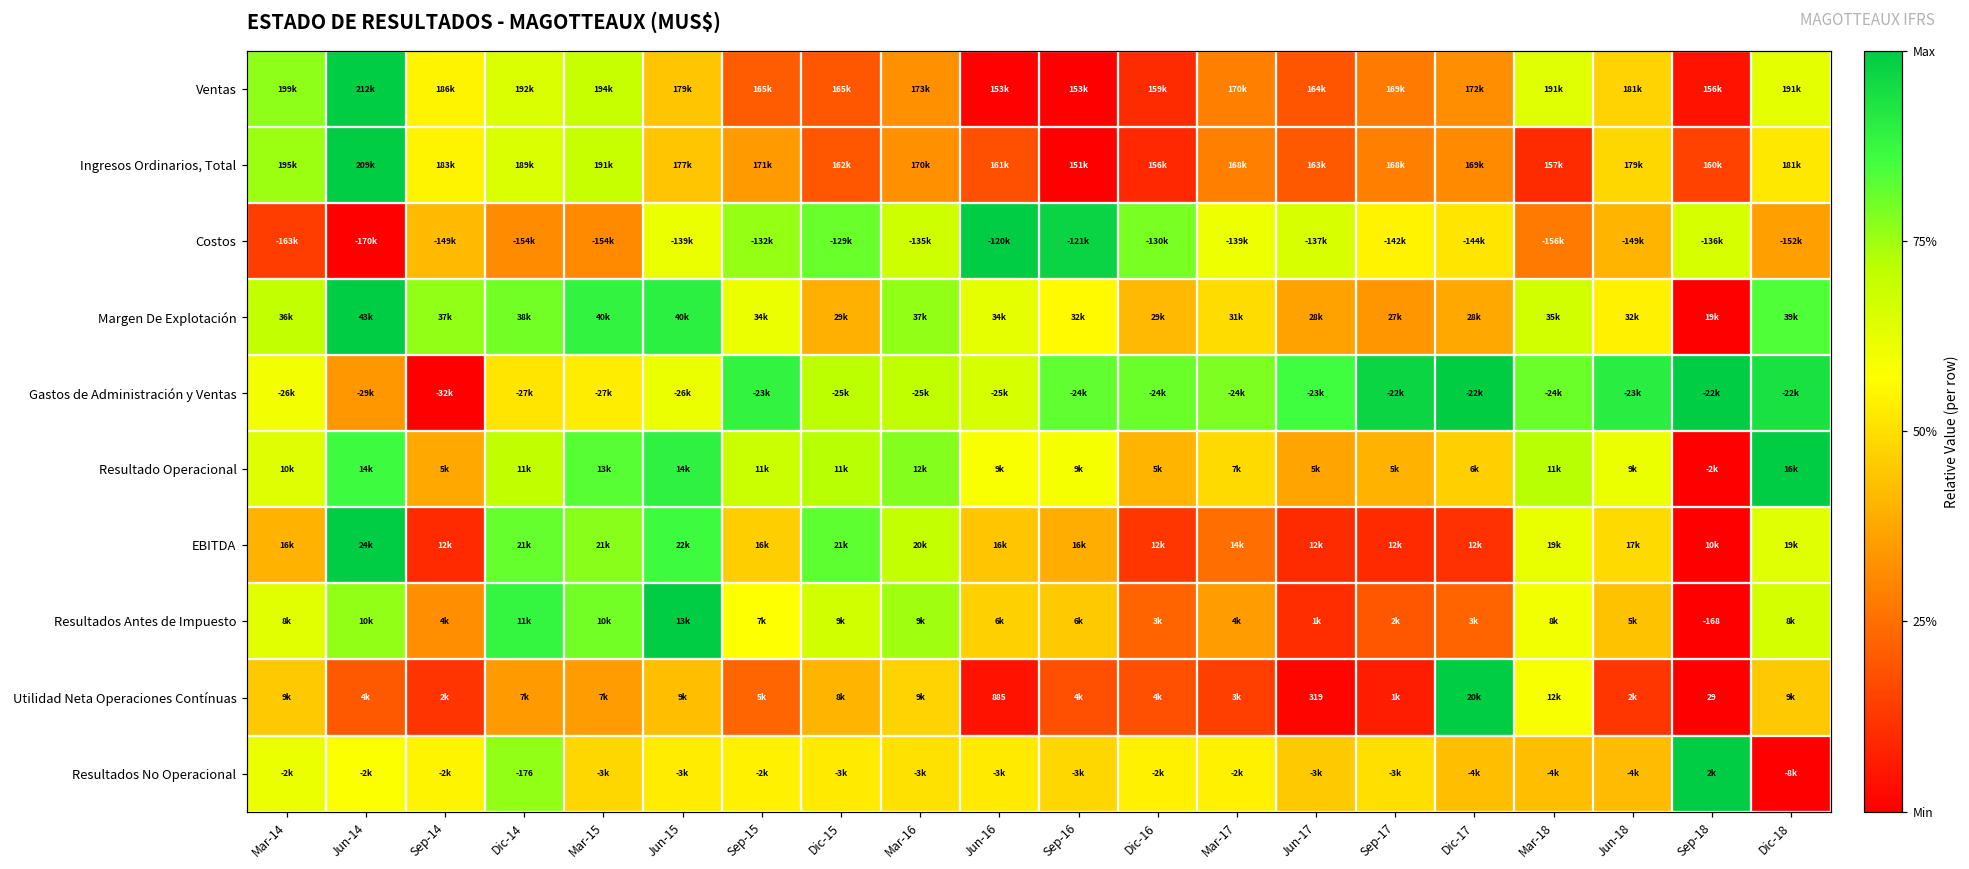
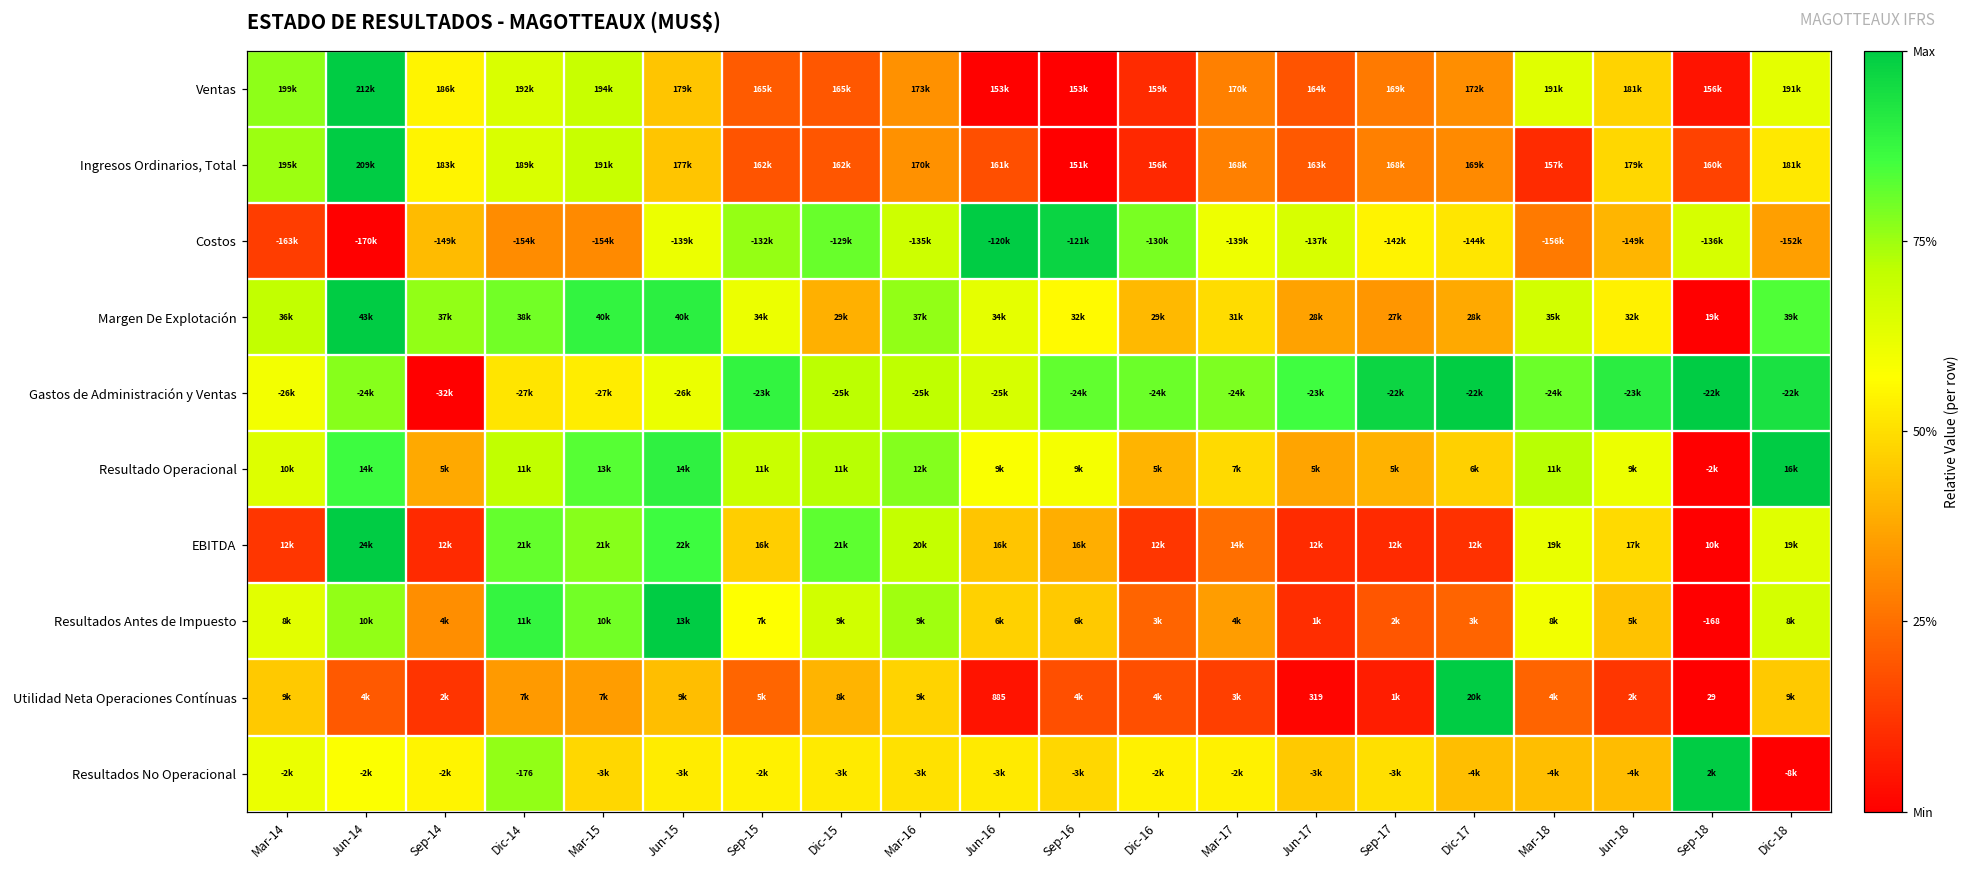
  {
    "Ventas": {
      "Mar-14": "199k",
      "Jun-14": "212k",
      "Sep-14": "186k",
      "Dic-14": "192k",
      "Mar-15": "194k",
      "Jun-15": "179k",
      "Sep-15": "165k",
      "Dic-15": "165k",
      "Mar-16": "173k",
      "Jun-16": "153k",
      "Sep-16": "153k",
      "Dic-16": "159k",
      "Mar-17": "170k",
      "Jun-17": "164k",
      "Sep-17": "169k",
      "Dic-17": "172k",
      "Mar-18": "191k",
      "Jun-18": "181k",
      "Sep-18": "156k",
      "Dic-18": "191k"
    },
    "Ingresos Ordinarios, Total": {
      "Mar-14": "195k",
      "Jun-14": "209k",
      "Sep-14": "183k",
      "Dic-14": "189k",
      "Mar-15": "191k",
      "Jun-15": "177k",
-     "Sep-15": "171k",
+     "Sep-15": "162k",
      "Dic-15": "162k",
      "Mar-16": "170k",
      "Jun-16": "161k",
      "Sep-16": "151k",
      "Dic-16": "156k",
      "Mar-17": "168k",
      "Jun-17": "163k",
      "Sep-17": "168k",
      "Dic-17": "169k",
      "Mar-18": "157k",
      "Jun-18": "179k",
      "Sep-18": "160k",
      "Dic-18": "181k"
    },
    "Costos": {
      "Mar-14": "-163k",
      "Jun-14": "-170k",
      "Sep-14": "-149k",
      "Dic-14": "-154k",
      "Mar-15": "-154k",
      "Jun-15": "-139k",
      "Sep-15": "-132k",
      "Dic-15": "-129k",
      "Mar-16": "-135k",
      "Jun-16": "-120k",
      "Sep-16": "-121k",
      "Dic-16": "-130k",
      "Mar-17": "-139k",
      "Jun-17": "-137k",
      "Sep-17": "-142k",
      "Dic-17": "-144k",
      "Mar-18": "-156k",
      "Jun-18": "-149k",
      "Sep-18": "-136k",
      "Dic-18": "-152k"
    },
    "Margen De Explotación": {
      "Mar-14": "36k",
      "Jun-14": "43k",
      "Sep-14": "37k",
      "Dic-14": "38k",
      "Mar-15": "40k",
      "Jun-15": "40k",
      "Sep-15": "34k",
      "Dic-15": "29k",
      "Mar-16": "37k",
      "Jun-16": "34k",
      "Sep-16": "32k",
      "Dic-16": "29k",
      "Mar-17": "31k",
      "Jun-17": "28k",
      "Sep-17": "27k",
      "Dic-17": "28k",
      "Mar-18": "35k",
      "Jun-18": "32k",
      "Sep-18": "19k",
      "Dic-18": "39k"
    },
    "Gastos de Administración y Ventas": {
      "Mar-14": "-26k",
-     "Jun-14": "-29k",
+     "Jun-14": "-24k",
      "Sep-14": "-32k",
      "Dic-14": "-27k",
      "Mar-15": "-27k",
      "Jun-15": "-26k",
      "Sep-15": "-23k",
      "Dic-15": "-25k",
      "Mar-16": "-25k",
      "Jun-16": "-25k",
      "Sep-16": "-24k",
      "Dic-16": "-24k",
      "Mar-17": "-24k",
      "Jun-17": "-23k",
      "Sep-17": "-22k",
      "Dic-17": "-22k",
      "Mar-18": "-24k",
      "Jun-18": "-23k",
      "Sep-18": "-22k",
      "Dic-18": "-22k"
    },
    "Resultado Operacional": {
      "Mar-14": "10k",
      "Jun-14": "14k",
      "Sep-14": "5k",
      "Dic-14": "11k",
      "Mar-15": "13k",
      "Jun-15": "14k",
      "Sep-15": "11k",
      "Dic-15": "11k",
      "Mar-16": "12k",
      "Jun-16": "9k",
      "Sep-16": "9k",
      "Dic-16": "5k",
      "Mar-17": "7k",
      "Jun-17": "5k",
      "Sep-17": "5k",
      "Dic-17": "6k",
      "Mar-18": "11k",
      "Jun-18": "9k",
      "Sep-18": "-2k",
      "Dic-18": "16k"
    },
    "EBITDA": {
-     "Mar-14": "16k",
+     "Mar-14": "12k",
      "Jun-14": "24k",
      "Sep-14": "12k",
      "Dic-14": "21k",
      "Mar-15": "21k",
      "Jun-15": "22k",
      "Sep-15": "16k",
      "Dic-15": "21k",
      "Mar-16": "20k",
      "Jun-16": "16k",
      "Sep-16": "16k",
      "Dic-16": "12k",
      "Mar-17": "14k",
      "Jun-17": "12k",
      "Sep-17": "12k",
      "Dic-17": "12k",
      "Mar-18": "19k",
      "Jun-18": "17k",
      "Sep-18": "10k",
      "Dic-18": "19k"
    },
    "Resultados Antes de Impuesto": {
      "Mar-14": "8k",
      "Jun-14": "10k",
      "Sep-14": "4k",
      "Dic-14": "11k",
      "Mar-15": "10k",
      "Jun-15": "13k",
      "Sep-15": "7k",
      "Dic-15": "9k",
      "Mar-16": "9k",
      "Jun-16": "6k",
      "Sep-16": "6k",
      "Dic-16": "3k",
      "Mar-17": "4k",
      "Jun-17": "1k",
      "Sep-17": "2k",
      "Dic-17": "3k",
      "Mar-18": "8k",
      "Jun-18": "5k",
      "Sep-18": "-168",
      "Dic-18": "8k"
    },
    "Utilidad Neta Operaciones Contínuas": {
      "Mar-14": "9k",
      "Jun-14": "4k",
      "Sep-14": "2k",
      "Dic-14": "7k",
      "Mar-15": "7k",
      "Jun-15": "9k",
      "Sep-15": "5k",
      "Dic-15": "8k",
      "Mar-16": "9k",
      "Jun-16": "885",
      "Sep-16": "4k",
      "Dic-16": "4k",
      "Mar-17": "3k",
      "Jun-17": "319",
      "Sep-17": "1k",
      "Dic-17": "20k",
-     "Mar-18": "12k",
+     "Mar-18": "4k",
      "Jun-18": "2k",
      "Sep-18": "29",
      "Dic-18": "9k"
    },
    "Resultados No Operacional": {
      "Mar-14": "-2k",
      "Jun-14": "-2k",
      "Sep-14": "-2k",
      "Dic-14": "-176",
      "Mar-15": "-3k",
      "Jun-15": "-3k",
      "Sep-15": "-2k",
      "Dic-15": "-3k",
      "Mar-16": "-3k",
      "Jun-16": "-3k",
      "Sep-16": "-3k",
      "Dic-16": "-2k",
      "Mar-17": "-2k",
      "Jun-17": "-3k",
      "Sep-17": "-3k",
      "Dic-17": "-4k",
      "Mar-18": "-4k",
      "Jun-18": "-4k",
      "Sep-18": "2k",
      "Dic-18": "-8k"
    }
  }
